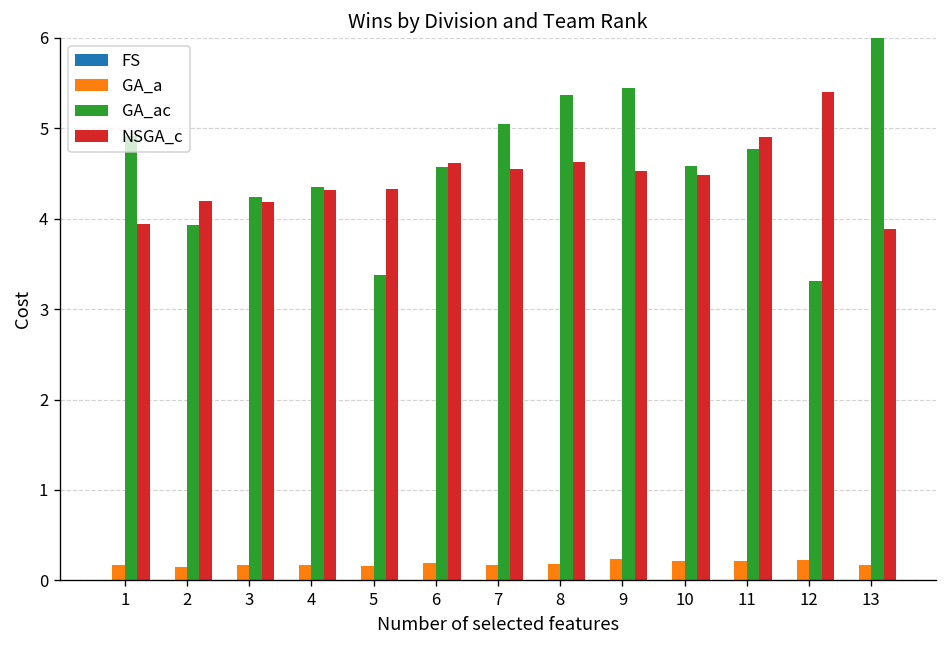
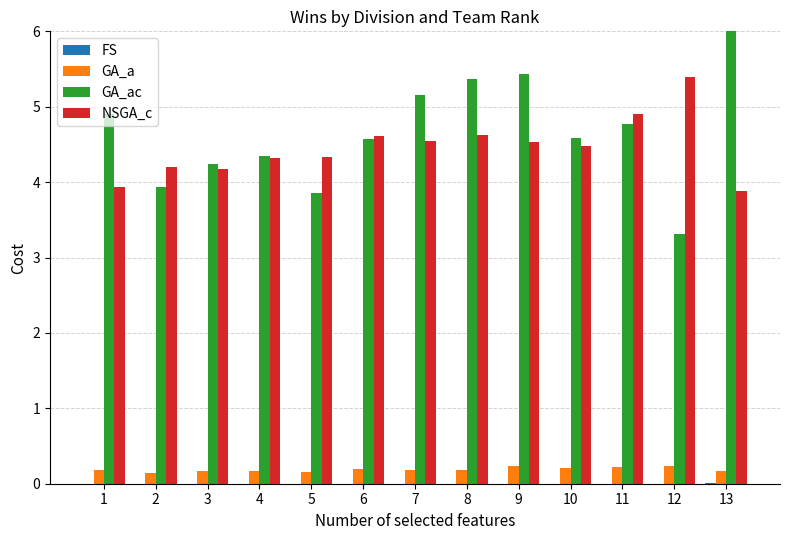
  {
    "FS": {
      "1": 0.0,
      "2": 0.0,
      "3": 0.0,
      "4": 0.0,
      "5": 0.0,
      "6": 0.0,
      "7": 0.0,
      "8": 0.0,
      "9": 0.0,
      "10": 0.0,
      "11": 0.0,
      "12": 0.0
    },
    "GA_a": {
      "1": 0.2,
      "2": 0.1,
      "3": 0.2,
      "4": 0.2,
      "5": 0.2,
      "6": 0.2,
      "7": 0.2,
      "8": 0.2,
      "9": 0.2,
      "10": 0.2,
      "11": 0.2,
      "12": 0.2,
      "13": 0.2
    },
    "GA_ac": {
      "2": 3.9,
      "3": 4.2,
      "4": 4.3,
-     "5": 3.4,
+     "5": 3.9,
      "6": 4.6,
-     "7": 5.0,
+     "7": 5.2,
      "8": 5.4,
      "9": 5.4,
      "10": 4.6,
      "11": 4.8,
      "12": 3.3,
      "13": 6.0
    },
    "NSGA_c": {
      "1": 3.9,
      "2": 4.2,
      "3": 4.2,
      "4": 4.3,
      "5": 4.3,
      "6": 4.6,
      "7": 4.5,
      "8": 4.6,
      "9": 4.5,
      "10": 4.5,
      "11": 4.9,
      "12": 5.4,
      "13": 3.9
    }
  }
